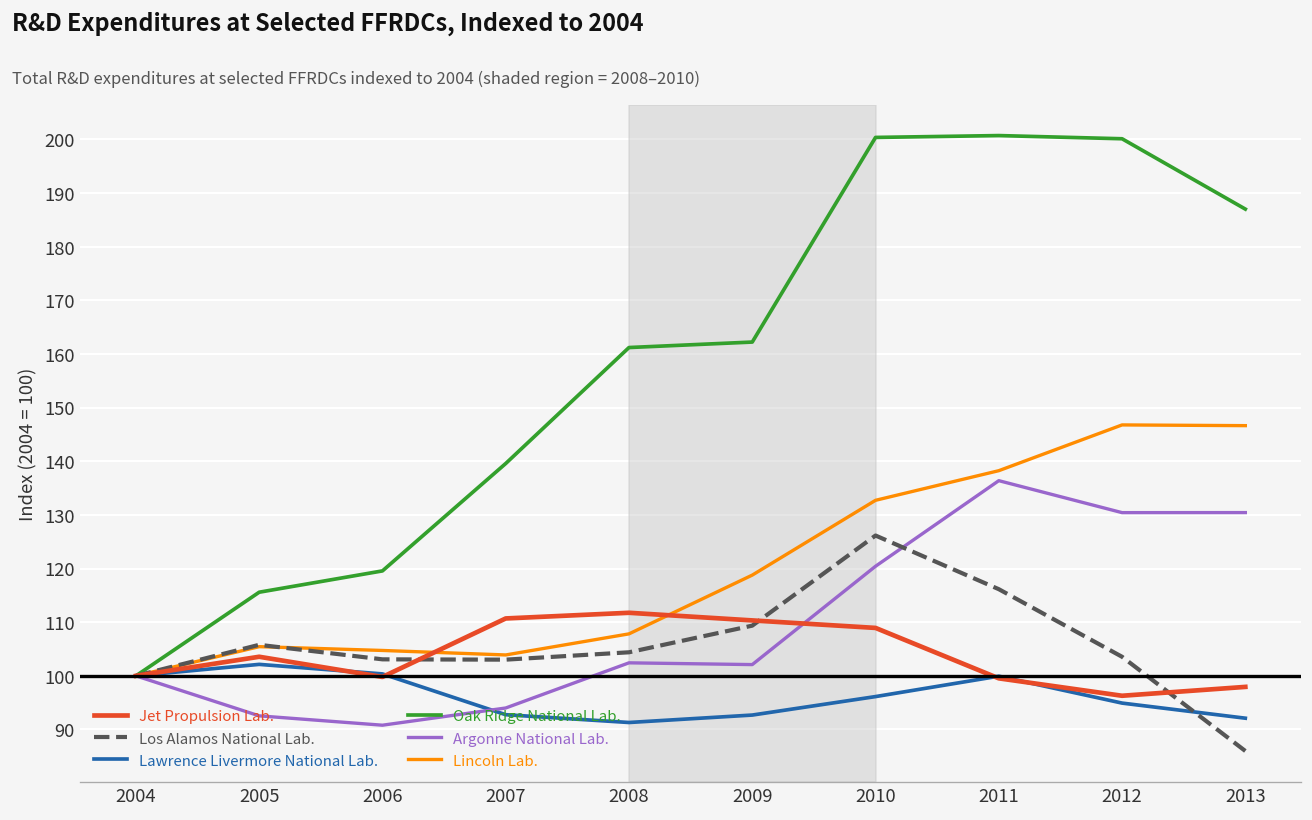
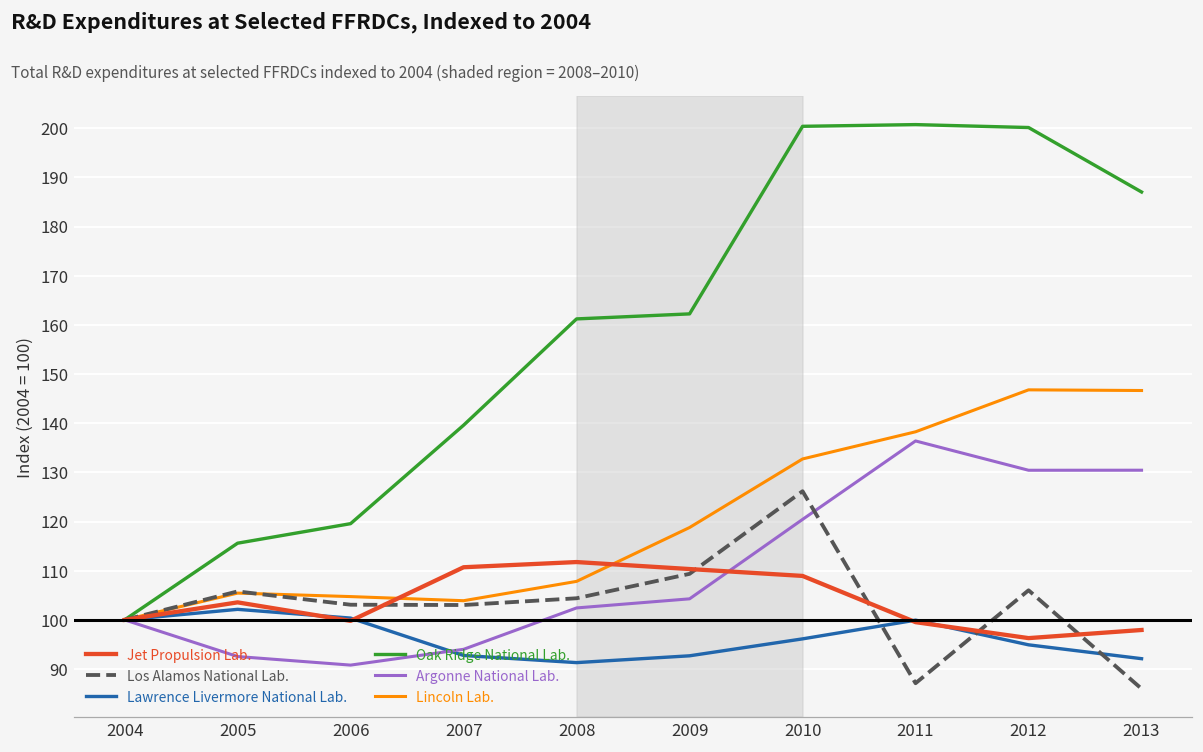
  {
    "Jet Propulsion Lab.": {
      "2005": 104,
      "2007": 111,
      "2008": 112,
      "2009": 110,
      "2010": 109,
      "2012": 96,
      "2013": 98
    },
    "Los Alamos National Lab.": {
      "2006": 103,
      "2007": 103,
      "2008": 104,
      "2009": 109,
      "2010": 126,
-     "2011": 116,
-     "2012": 104,
+     "2011": 87,
+     "2012": 106,
      "2013": 86
    },
    "Lawrence Livermore National Lab.": {
      "2005": 102,
      "2007": 93,
      "2008": 91,
      "2009": 93,
      "2010": 96,
      "2012": 95,
      "2013": 92
    },
    "Oak Ridge National Lab.": {
      "2005": 116,
      "2006": 120,
      "2007": 140,
      "2008": 161,
      "2009": 162,
      "2010": 200,
      "2011": 201,
      "2012": 200,
      "2013": 187
    },
    "Argonne National Lab.": {
      "2005": 93,
      "2006": 91,
      "2007": 94,
      "2008": 102,
-     "2009": 102,
+     "2009": 104,
      "2010": 120,
      "2011": 136,
      "2012": 130,
      "2013": 130
    },
    "Lincoln Lab.": {
      "2006": 105,
      "2007": 104,
      "2008": 108,
      "2009": 119,
      "2010": 133,
      "2011": 138,
      "2012": 147,
      "2013": 147
    }
  }
